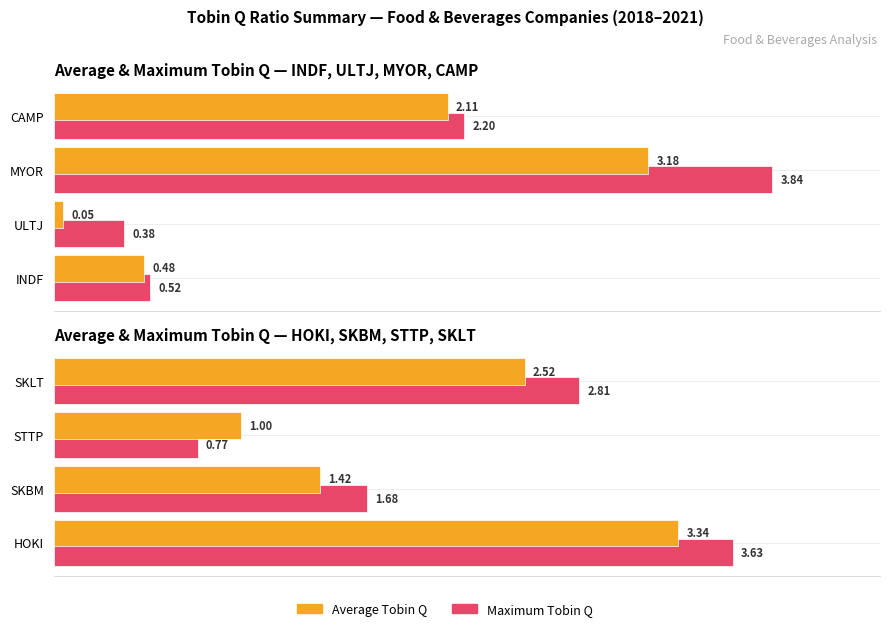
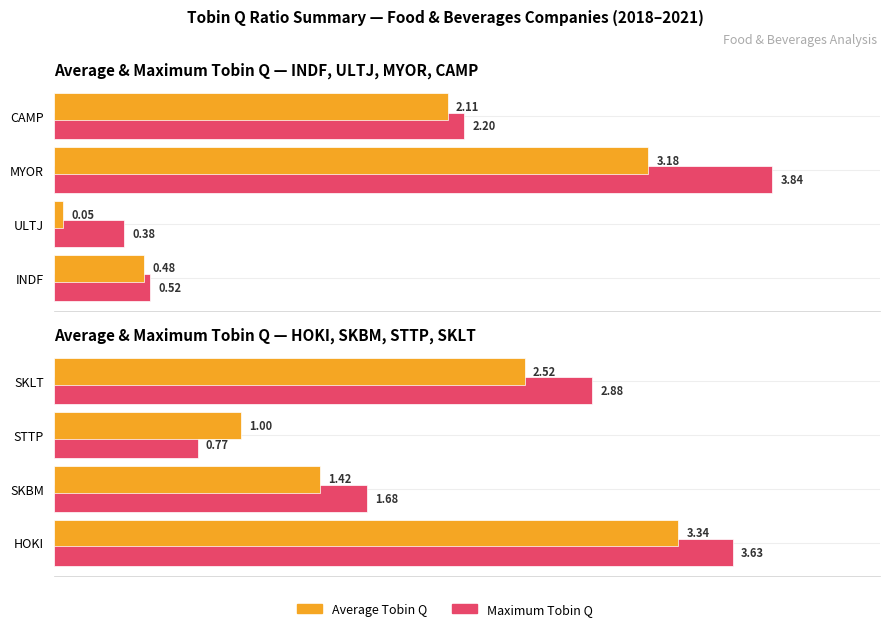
  {
    "Average & Maximum Tobin Q — INDF, ULTJ, MYOR, CAMP": {
      "Maximum Tobin Q": {
        "CAMP": 2.20,
        "MYOR": 3.84,
        "ULTJ": 0.38,
        "INDF": 0.52
      },
      "Average Tobin Q": {
        "CAMP": 2.11,
        "MYOR": 3.18,
        "ULTJ": 0.05,
        "INDF": 0.48
      }
    },
    "Average & Maximum Tobin Q — HOKI, SKBM, STTP, SKLT": {
      "Maximum Tobin Q": {
-       "SKLT": 2.81,
+       "SKLT": 2.88,
        "STTP": 0.77,
        "SKBM": 1.68,
        "HOKI": 3.63
      },
      "Average Tobin Q": {
        "SKLT": 2.52,
        "STTP": 1.00,
        "SKBM": 1.42,
        "HOKI": 3.34
      }
    }
  }
